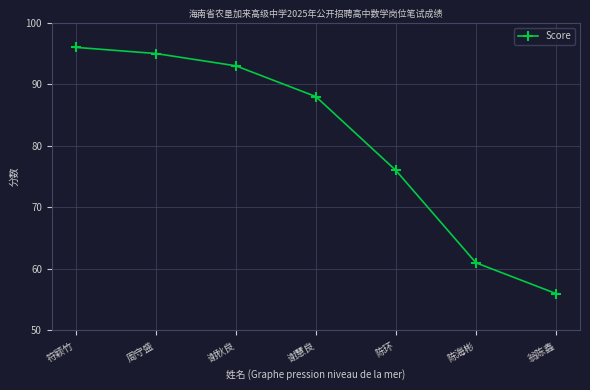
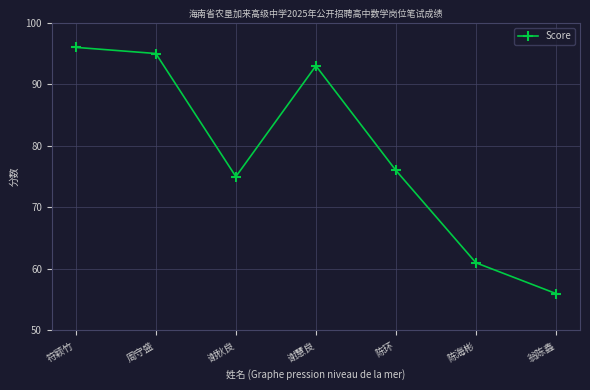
  {
    "符颖竹": 96,
    "周守盛": 95,
-   "谢秋良": 93,
-   "谢慧良": 88,
+   "谢秋良": 75,
+   "谢慧良": 93,
    "陈环": 76,
    "陈海彬": 61,
    "翁陈鑫": 56
  }
